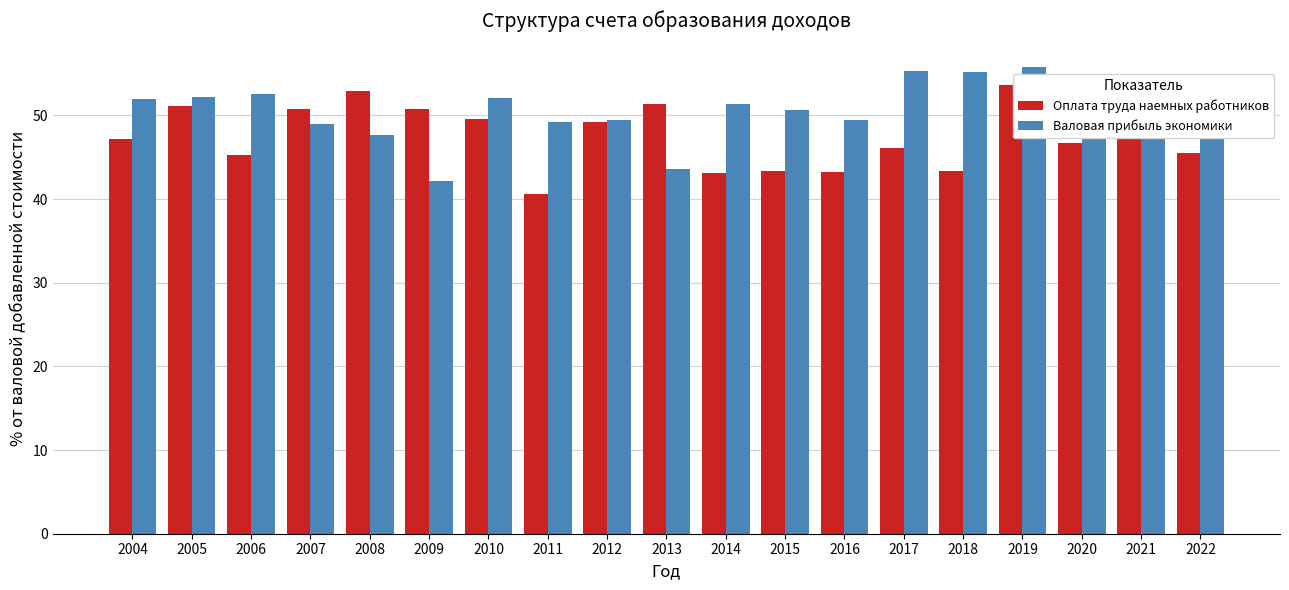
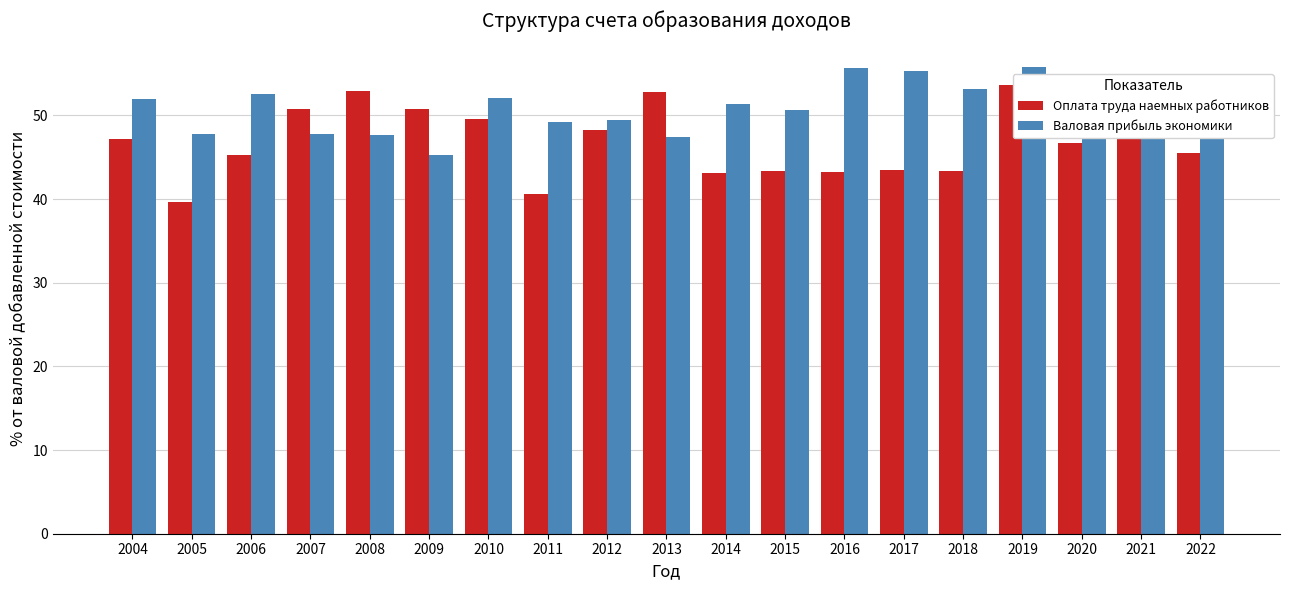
  {
    "Оплата труда наемных работников": {
      "2004": 47,
-     "2005": 51,
+     "2005": 40,
      "2006": 45,
      "2007": 51,
      "2008": 53,
      "2009": 51,
      "2010": 50,
      "2011": 41,
-     "2012": 49,
-     "2013": 51,
+     "2012": 48,
+     "2013": 53,
      "2014": 43,
      "2015": 43,
      "2016": 43,
-     "2017": 46,
+     "2017": 44,
      "2018": 43,
      "2019": 54,
      "2020": 47,
      "2022": 46
    },
    "Валовая прибыль экономики": {
      "2004": 52,
-     "2005": 52,
+     "2005": 48,
      "2006": 53,
-     "2007": 49,
+     "2007": 48,
      "2008": 48,
-     "2009": 42,
+     "2009": 45,
      "2010": 52,
      "2011": 49,
      "2012": 50,
-     "2013": 44,
+     "2013": 47,
      "2014": 51,
      "2015": 51,
-     "2016": 49,
+     "2016": 56,
      "2017": 55,
-     "2018": 55,
+     "2018": 53,
      "2019": 56
    }
  }
